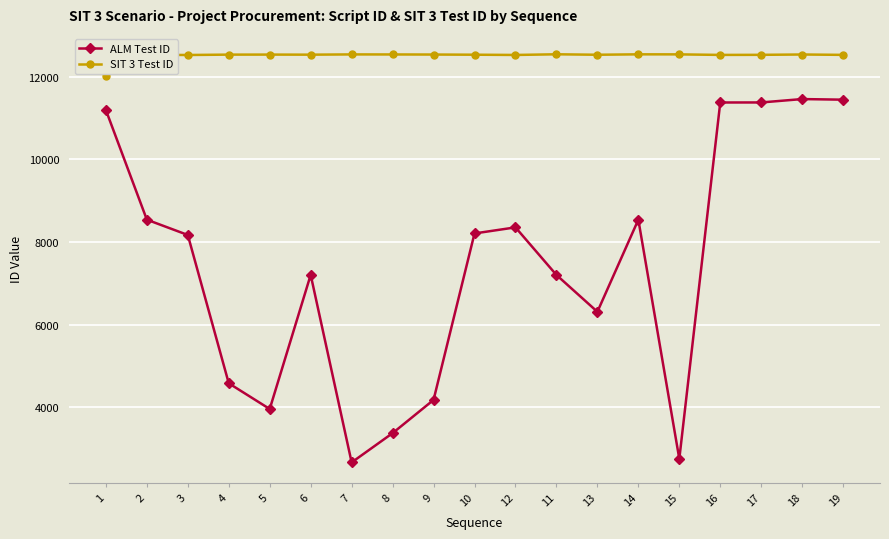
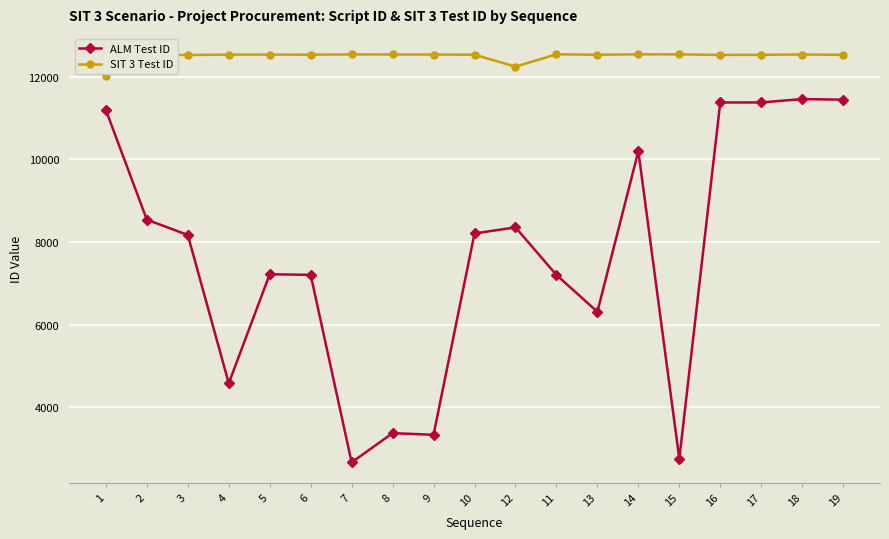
  {
    "ALM Test ID": {
      "1": 11200,
      "2": 8500,
      "3": 8200,
      "4": 4600,
-     "5": 4000,
+     "5": 7200,
      "6": 7200,
      "7": 2700,
      "8": 3400,
-     "9": 4200,
+     "9": 3300,
      "10": 8200,
      "12": 8400,
      "11": 7200,
      "13": 6300,
-     "14": 8500,
+     "14": 10200,
      "15": 2800,
      "16": 11400,
      "17": 11400,
      "18": 11500,
      "19": 11400
    },
    "SIT 3 Test ID": {
      "1": 12000,
      "3": 12500,
      "4": 12500,
      "5": 12500,
      "6": 12500,
      "7": 12500,
      "8": 12500,
      "9": 12500,
      "10": 12500,
-     "12": 12500,
+     "12": 12200,
      "11": 12500,
      "13": 12500,
      "14": 12500,
      "15": 12500,
      "16": 12500,
      "17": 12500,
      "18": 12500,
      "19": 12500
    }
  }
